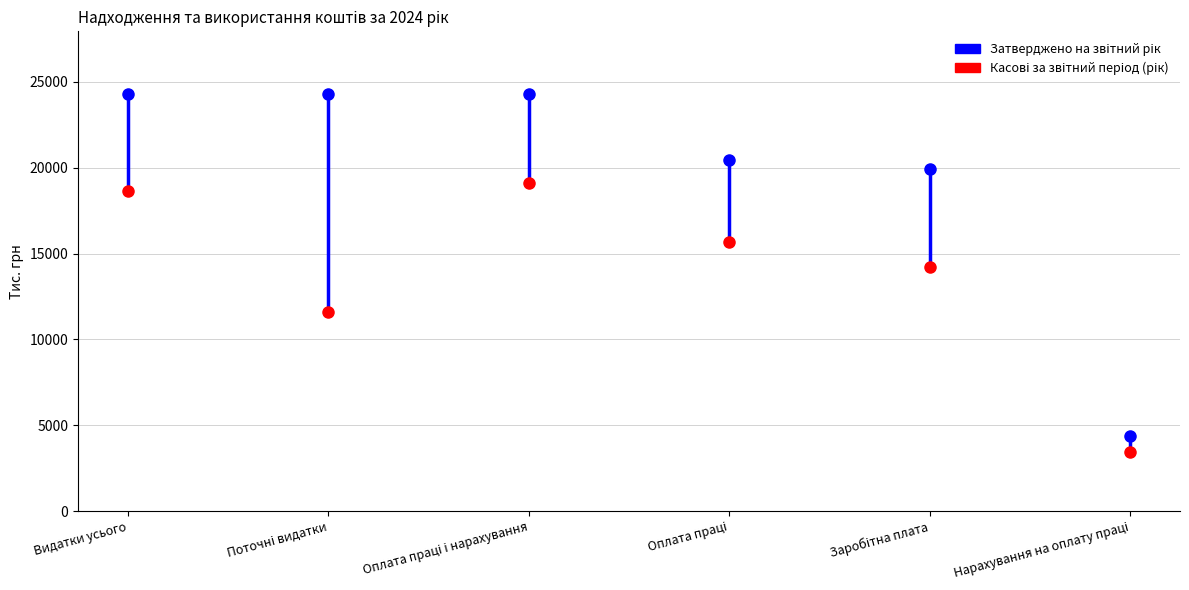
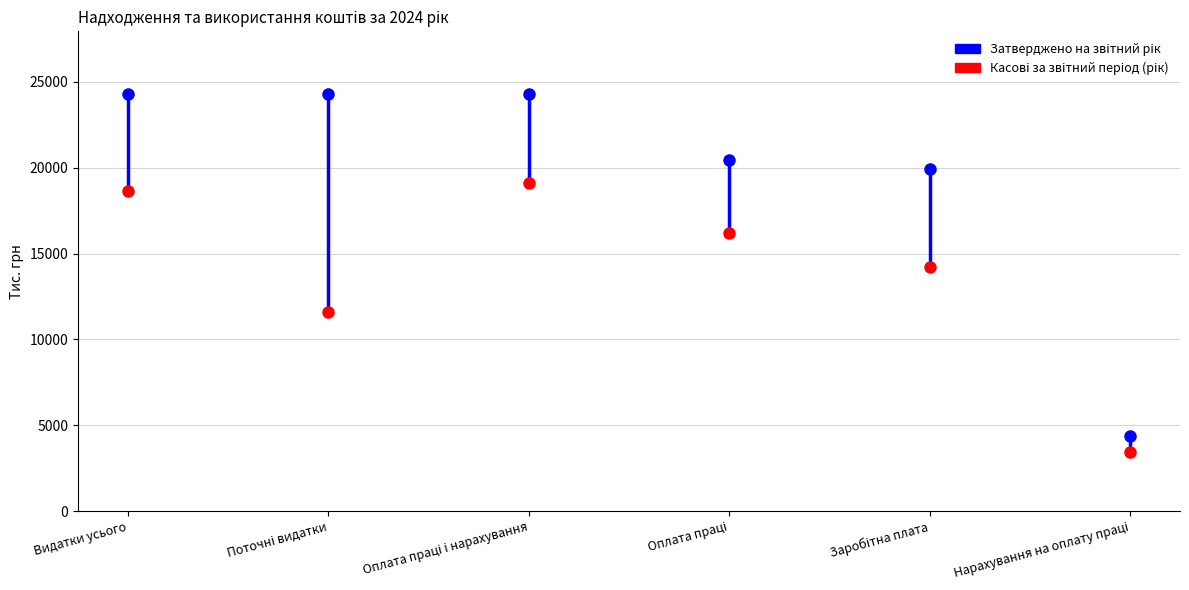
  {
    "Затверджено на звітний рік": {
      "Видатки усього": 24300,
      "Поточні видатки": 24300,
      "Оплата праці і нарахування": 24300,
      "Оплата праці": 20500,
      "Заробітна плата": 19900,
      "Нарахування на оплату праці": 4400
    },
    "Касові за звітний період (рік)": {
      "Видатки усього": 18600,
      "Поточні видатки": 11600,
      "Оплата праці і нарахування": 19100,
-     "Оплата праці": 15700,
+     "Оплата праці": 16200,
      "Заробітна плата": 14200,
      "Нарахування на оплату праці": 3400
    }
  }
